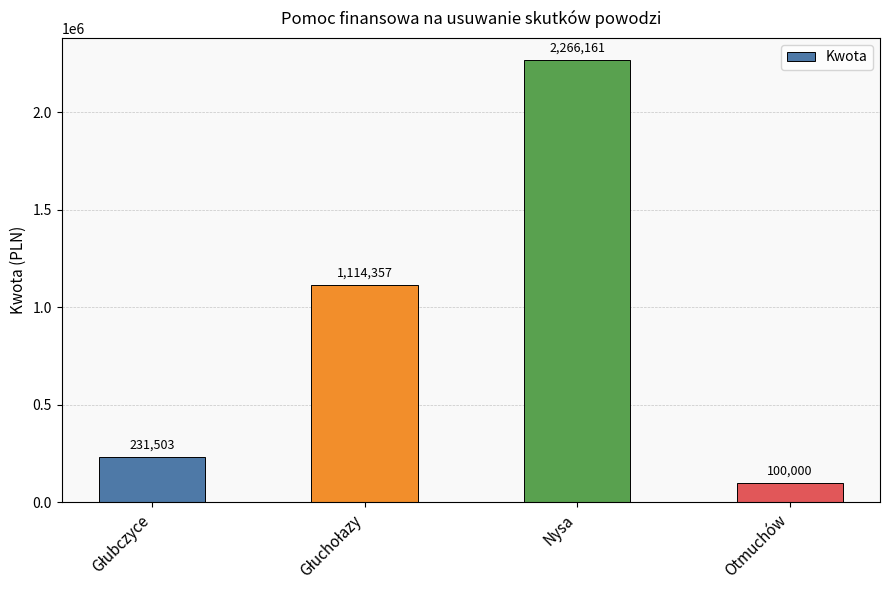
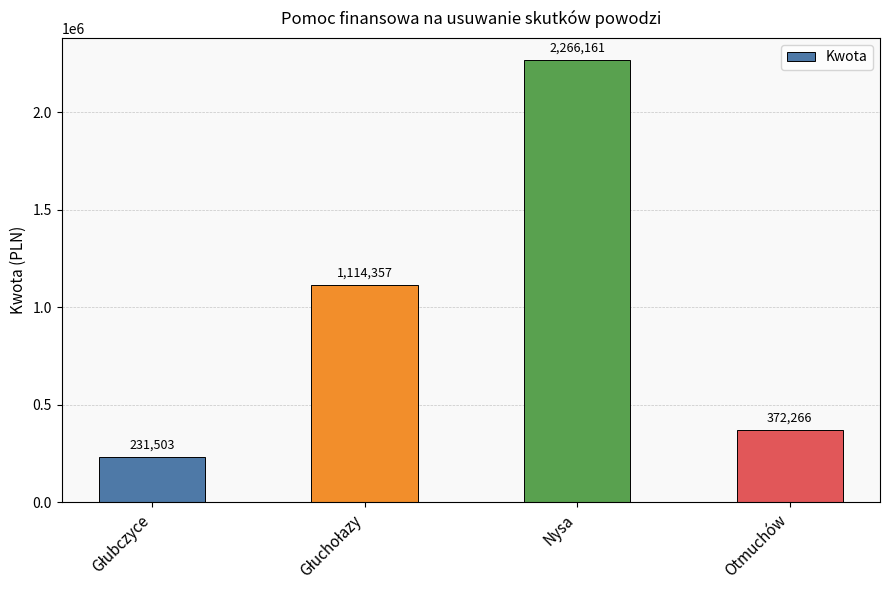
  {
    "Głubczyce": "231,503",
    "Głuchołazy": "1,114,357",
    "Nysa": "2,266,161",
-   "Otmuchów": "100,000"
+   "Otmuchów": "372,266"
  }
